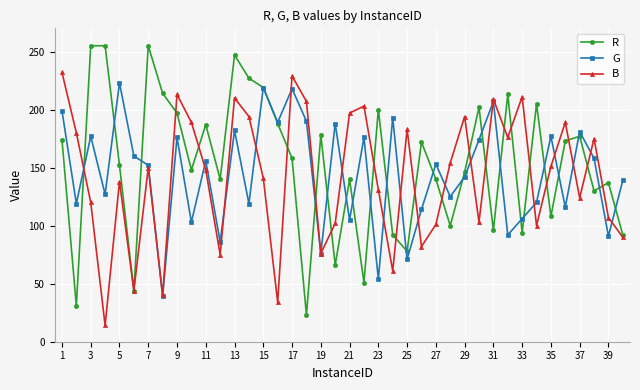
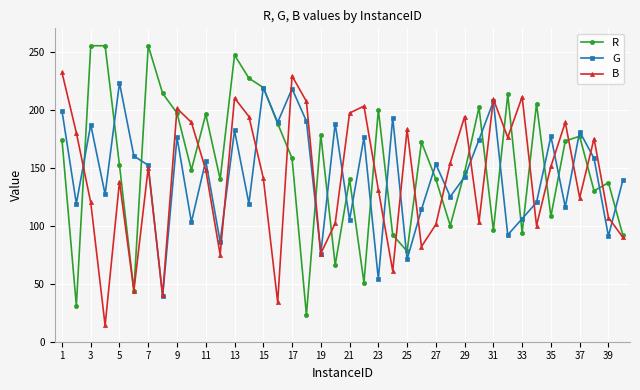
  {
    "R": {
      "1": 174,
      "3": 255,
      "5": 152,
      "7": 255,
      "9": 197,
-     "11": 187,
+     "11": 196,
      "13": 247,
      "17": 158,
      "19": 178,
      "21": 140,
      "23": 200,
      "25": 78,
      "27": 140,
      "29": 146,
      "31": 96,
      "33": 94,
      "35": 108,
      "37": 177,
      "39": 137
    },
    "G": {
      "1": 199,
-     "3": 177,
+     "3": 187,
      "5": 223,
      "9": 176,
      "11": 156,
      "13": 182,
      "17": 218,
      "21": 105,
      "23": 54,
      "25": 71,
      "27": 153,
      "29": 142,
      "33": 106,
      "35": 177,
      "37": 181,
      "39": 91
    },
    "B": {
      "1": 232,
      "3": 120,
      "5": 138,
-     "9": 213,
+     "9": 201,
      "11": 148,
      "13": 210,
      "15": 141,
      "17": 229,
      "21": 197,
      "23": 131,
      "25": 183,
      "27": 101,
      "29": 194,
      "33": 211,
      "35": 151,
      "37": 124,
      "39": 107
    }
  }
